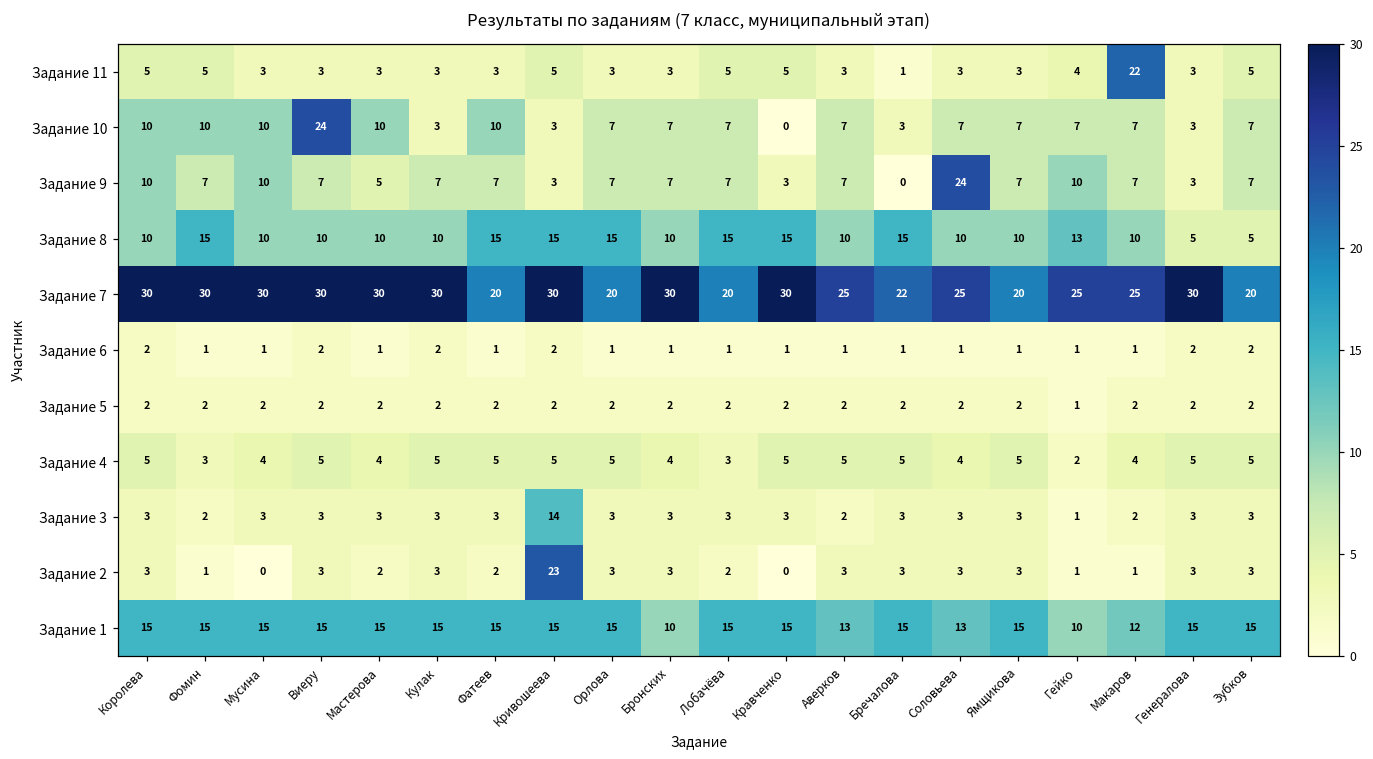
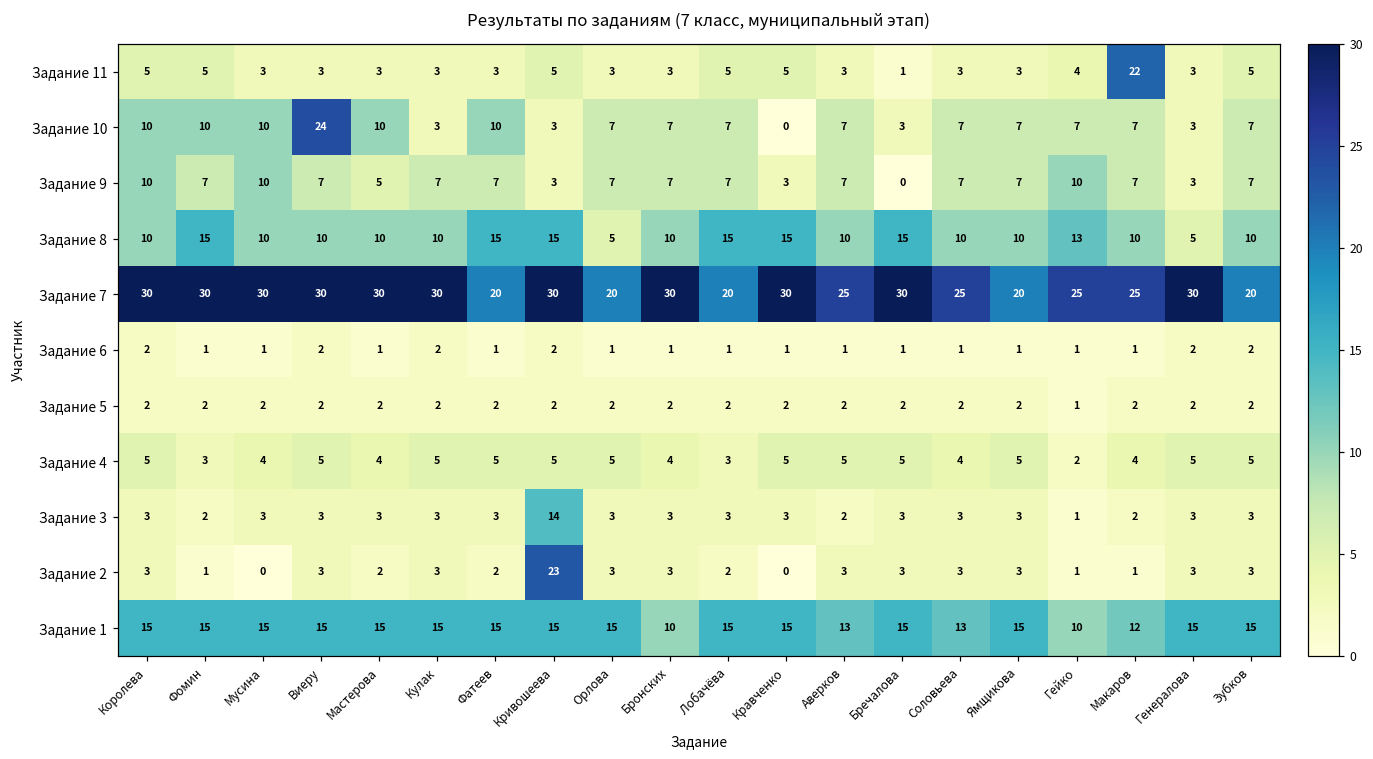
  {
    "Задание 9": {
      "Королева": 10,
      "Фомин": 7,
      "Мусина": 10,
      "Виеру": 7,
      "Мастерова": 5,
      "Кулак": 7,
      "Фатеев": 7,
      "Кривошеева": 3,
      "Орлова": 7,
      "Бронских": 7,
      "Лобачёва": 7,
      "Кравченко": 3,
      "Аверков": 7,
      "Бречалова": 0,
-     "Соловьева": 24,
+     "Соловьева": 7,
      "Ямщикова": 7,
      "Гейко": 10,
      "Макаров": 7,
      "Генералова": 3,
      "Зубков": 7
    },
    "Задание 8": {
      "Королева": 10,
      "Фомин": 15,
      "Мусина": 10,
      "Виеру": 10,
      "Мастерова": 10,
      "Кулак": 10,
      "Фатеев": 15,
      "Кривошеева": 15,
-     "Орлова": 15,
+     "Орлова": 5,
      "Бронских": 10,
      "Лобачёва": 15,
      "Кравченко": 15,
      "Аверков": 10,
      "Бречалова": 15,
      "Соловьева": 10,
      "Ямщикова": 10,
      "Гейко": 13,
      "Макаров": 10,
      "Генералова": 5,
-     "Зубков": 5
+     "Зубков": 10
    },
    "Задание 7": {
      "Королева": 30,
      "Фомин": 30,
      "Мусина": 30,
      "Виеру": 30,
      "Мастерова": 30,
      "Кулак": 30,
      "Фатеев": 20,
      "Кривошеева": 30,
      "Орлова": 20,
      "Бронских": 30,
      "Лобачёва": 20,
      "Кравченко": 30,
      "Аверков": 25,
-     "Бречалова": 22,
+     "Бречалова": 30,
      "Соловьева": 25,
      "Ямщикова": 20,
      "Гейко": 25,
      "Макаров": 25,
      "Генералова": 30,
      "Зубков": 20
    }
  }
